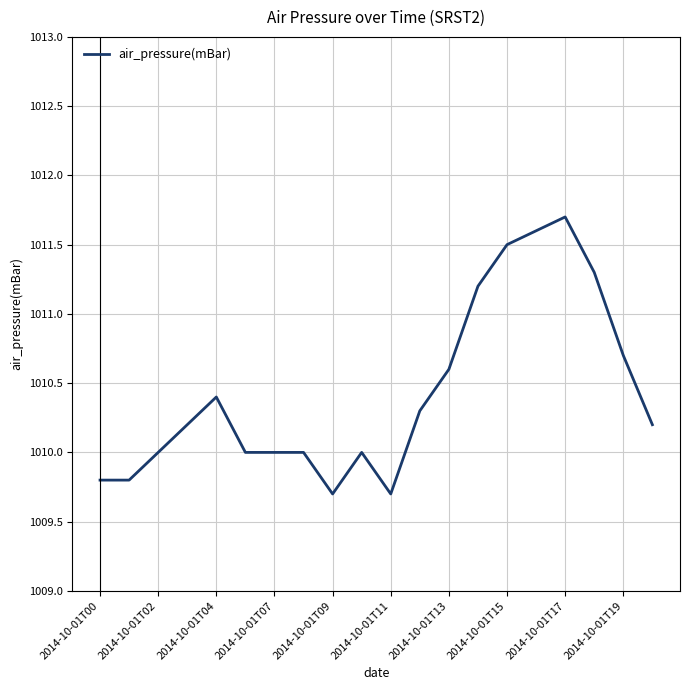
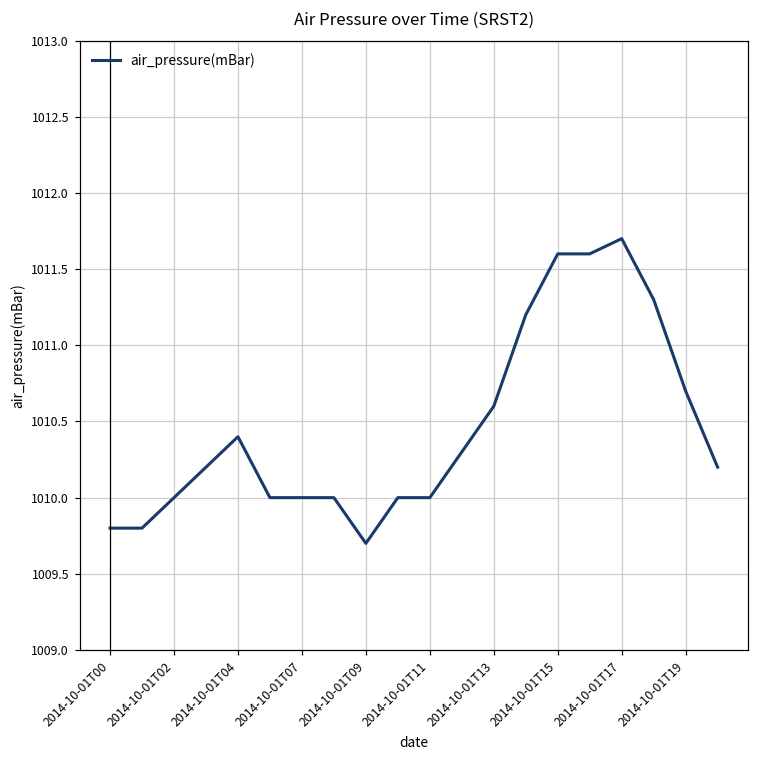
  {
    "2014-10-01T00": 1009.8,
    "2014-10-01T02": 1010.0,
    "2014-10-01T04": 1010.4,
    "2014-10-01T07": 1010.0,
    "2014-10-01T09": 1009.7,
-   "2014-10-01T11": 1009.7,
+   "2014-10-01T11": 1010.0,
    "2014-10-01T13": 1010.6,
-   "2014-10-01T15": 1011.5,
+   "2014-10-01T15": 1011.6,
    "2014-10-01T17": 1011.7,
    "2014-10-01T19": 1010.7
  }
